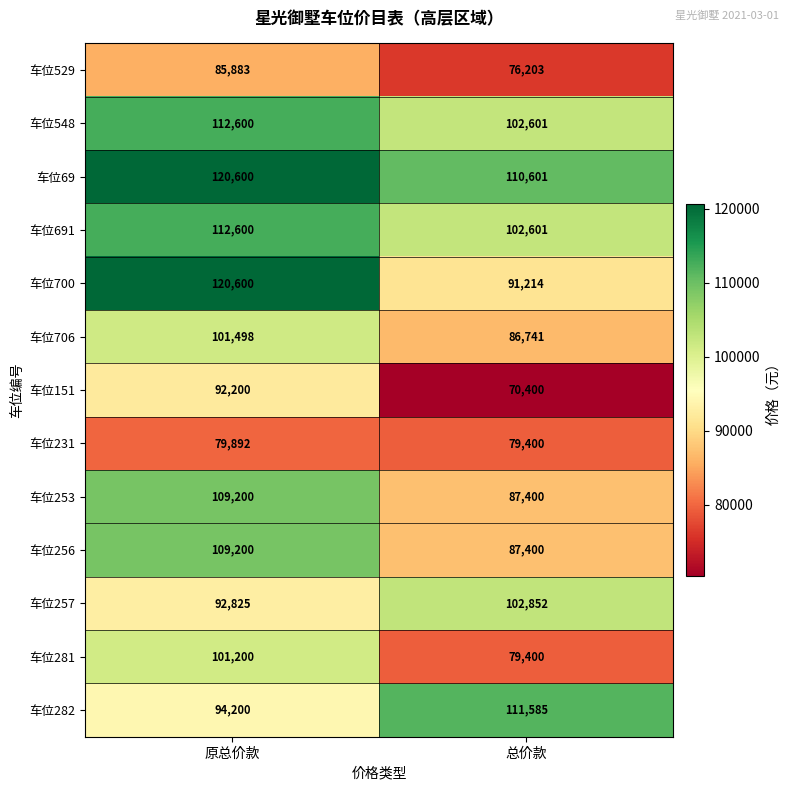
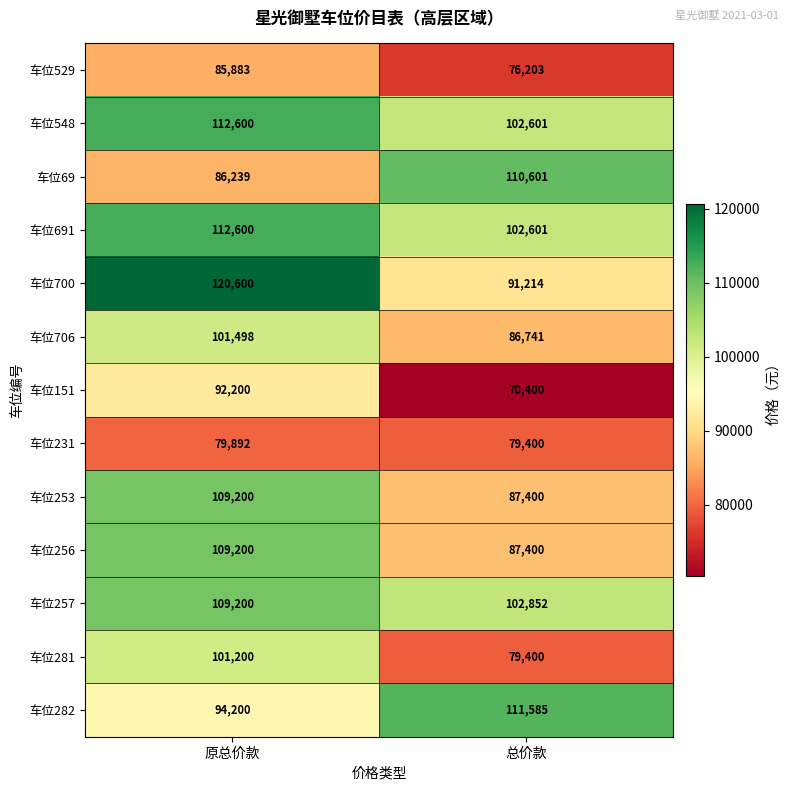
  {
    "车位529": {
      "原总价款": "85,883",
      "总价款": "76,203"
    },
    "车位548": {
      "原总价款": "112,600",
      "总价款": "102,601"
    },
    "车位69": {
-     "原总价款": "120,600",
+     "原总价款": "86,239",
      "总价款": "110,601"
    },
    "车位691": {
      "原总价款": "112,600",
      "总价款": "102,601"
    },
    "车位700": {
      "原总价款": "120,600",
      "总价款": "91,214"
    },
    "车位706": {
      "原总价款": "101,498",
      "总价款": "86,741"
    },
    "车位151": {
      "原总价款": "92,200",
      "总价款": "70,400"
    },
    "车位231": {
      "原总价款": "79,892",
      "总价款": "79,400"
    },
    "车位253": {
      "原总价款": "109,200",
      "总价款": "87,400"
    },
    "车位256": {
      "原总价款": "109,200",
      "总价款": "87,400"
    },
    "车位257": {
-     "原总价款": "92,825",
+     "原总价款": "109,200",
      "总价款": "102,852"
    },
    "车位281": {
      "原总价款": "101,200",
      "总价款": "79,400"
    },
    "车位282": {
      "原总价款": "94,200",
      "总价款": "111,585"
    }
  }
